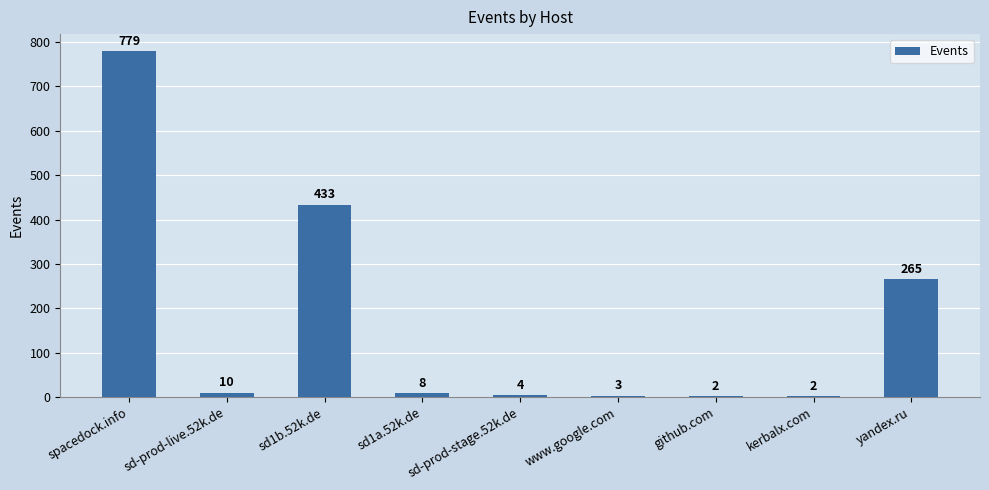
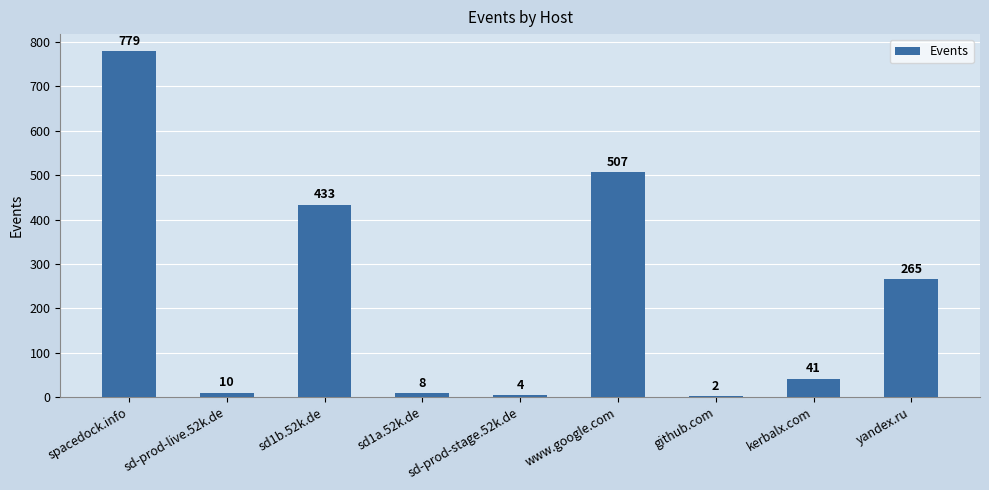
  {
    "spacedock.info": 779,
    "sd-prod-live.52k.de": 10,
    "sd1b.52k.de": 433,
    "sd1a.52k.de": 8,
    "sd-prod-stage.52k.de": 4,
-   "www.google.com": 3,
+   "www.google.com": 507,
    "github.com": 2,
-   "kerbalx.com": 2,
+   "kerbalx.com": 41,
    "yandex.ru": 265
  }
